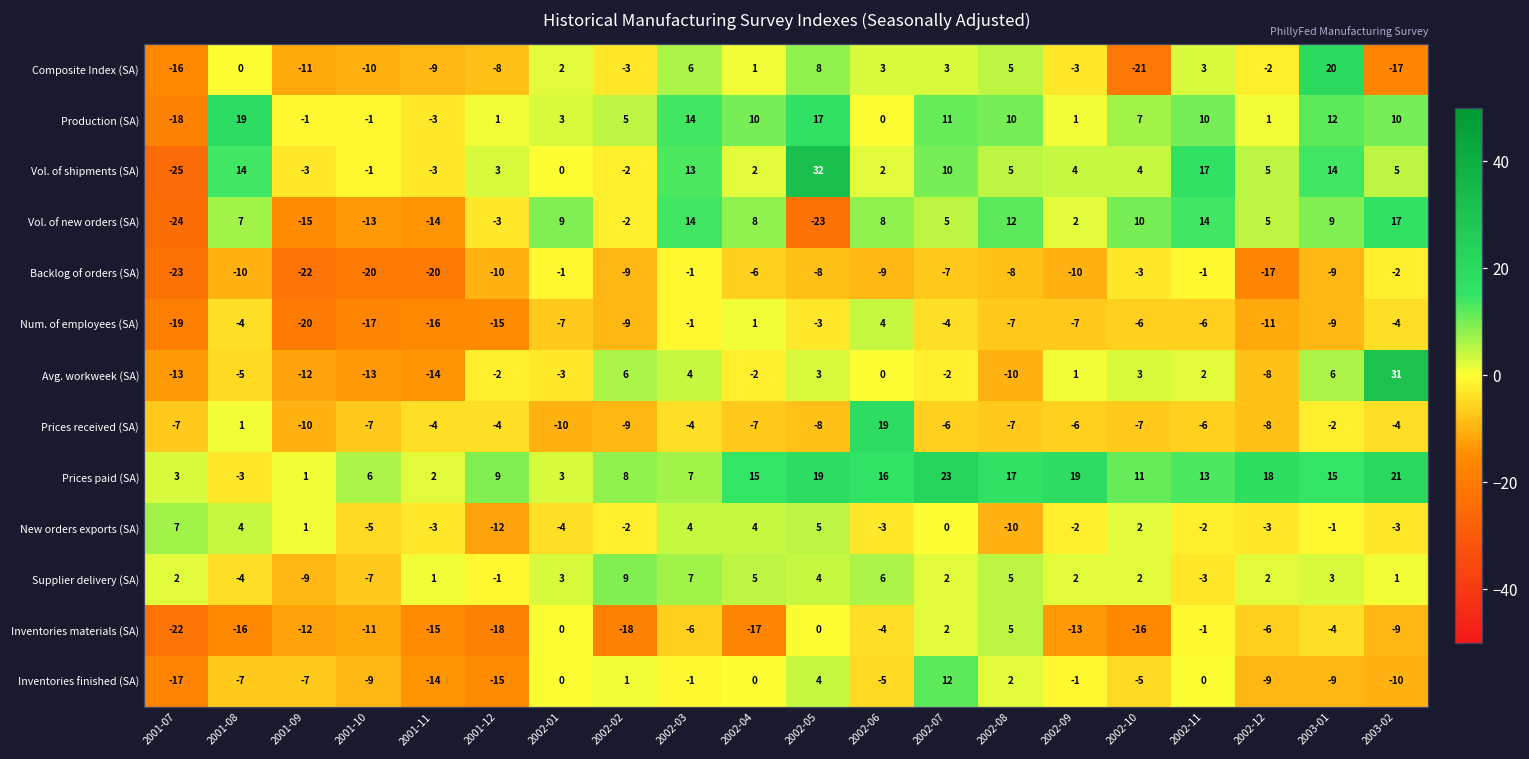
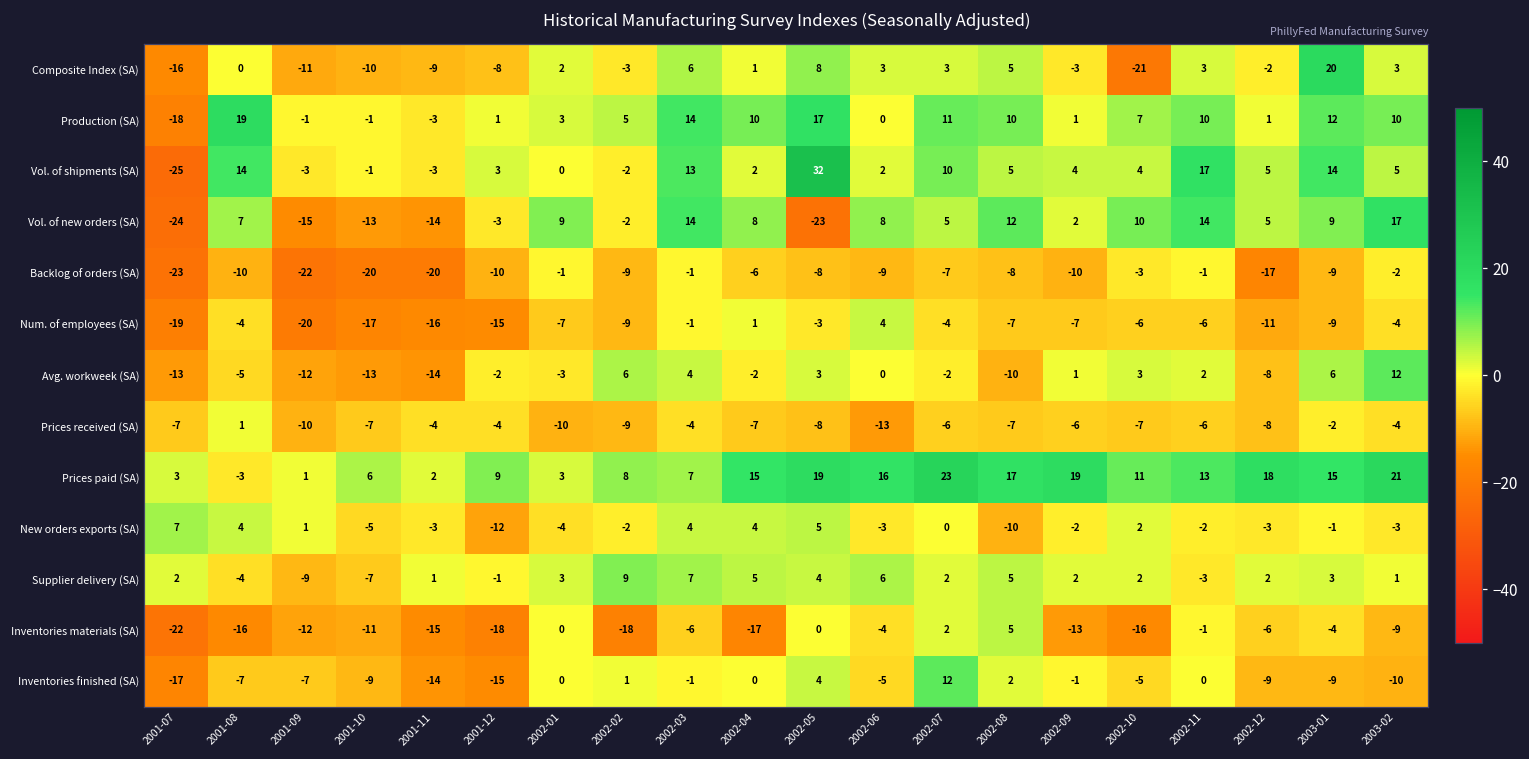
  {
    "Composite Index (SA)": {
      "2001-07": -16,
      "2001-08": 0,
      "2001-09": -11,
      "2001-10": -10,
      "2001-11": -9,
      "2001-12": -8,
      "2002-01": 2,
      "2002-02": -3,
      "2002-03": 6,
      "2002-04": 1,
      "2002-05": 8,
      "2002-06": 3,
      "2002-07": 3,
      "2002-08": 5,
      "2002-09": -3,
      "2002-10": -21,
      "2002-11": 3,
      "2002-12": -2,
      "2003-01": 20,
-     "2003-02": -17
+     "2003-02": 3
    },
    "Avg. workweek (SA)": {
      "2001-07": -13,
      "2001-08": -5,
      "2001-09": -12,
      "2001-10": -13,
      "2001-11": -14,
      "2001-12": -2,
      "2002-01": -3,
      "2002-02": 6,
      "2002-03": 4,
      "2002-04": -2,
      "2002-05": 3,
      "2002-06": 0,
      "2002-07": -2,
      "2002-08": -10,
      "2002-09": 1,
      "2002-10": 3,
      "2002-11": 2,
      "2002-12": -8,
      "2003-01": 6,
-     "2003-02": 31
+     "2003-02": 12
    },
    "Prices received (SA)": {
      "2001-07": -7,
      "2001-08": 1,
      "2001-09": -10,
      "2001-10": -7,
      "2001-11": -4,
      "2001-12": -4,
      "2002-01": -10,
      "2002-02": -9,
      "2002-03": -4,
      "2002-04": -7,
      "2002-05": -8,
-     "2002-06": 19,
+     "2002-06": -13,
      "2002-07": -6,
      "2002-08": -7,
      "2002-09": -6,
      "2002-10": -7,
      "2002-11": -6,
      "2002-12": -8,
      "2003-01": -2,
      "2003-02": -4
    }
  }
